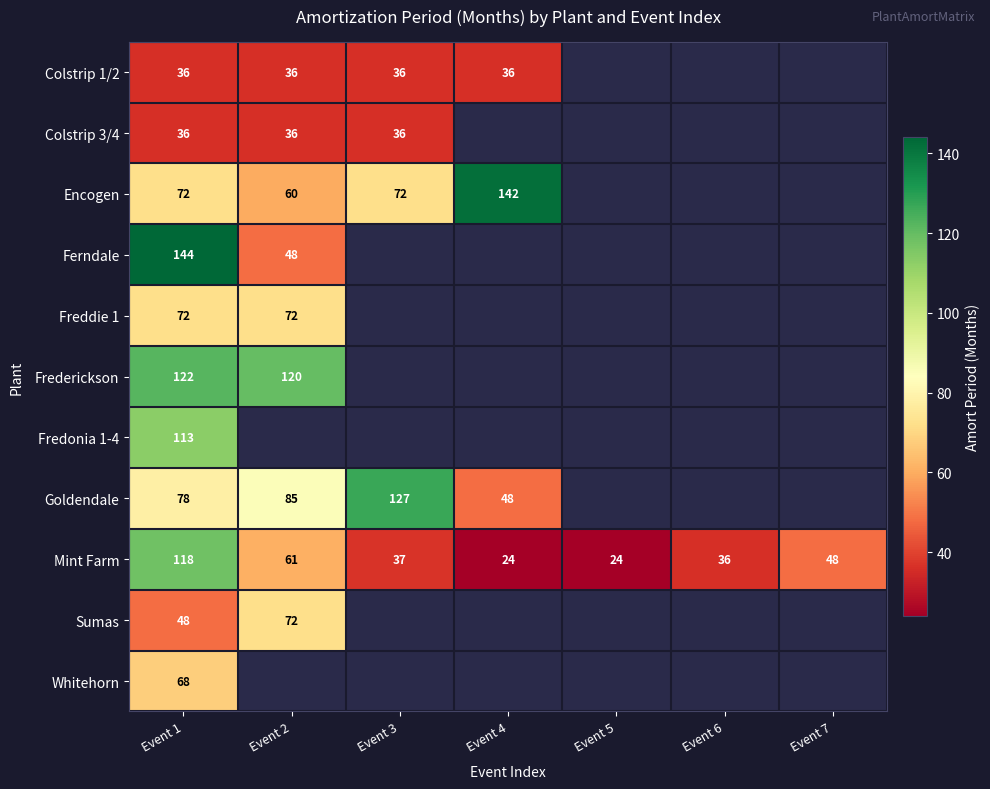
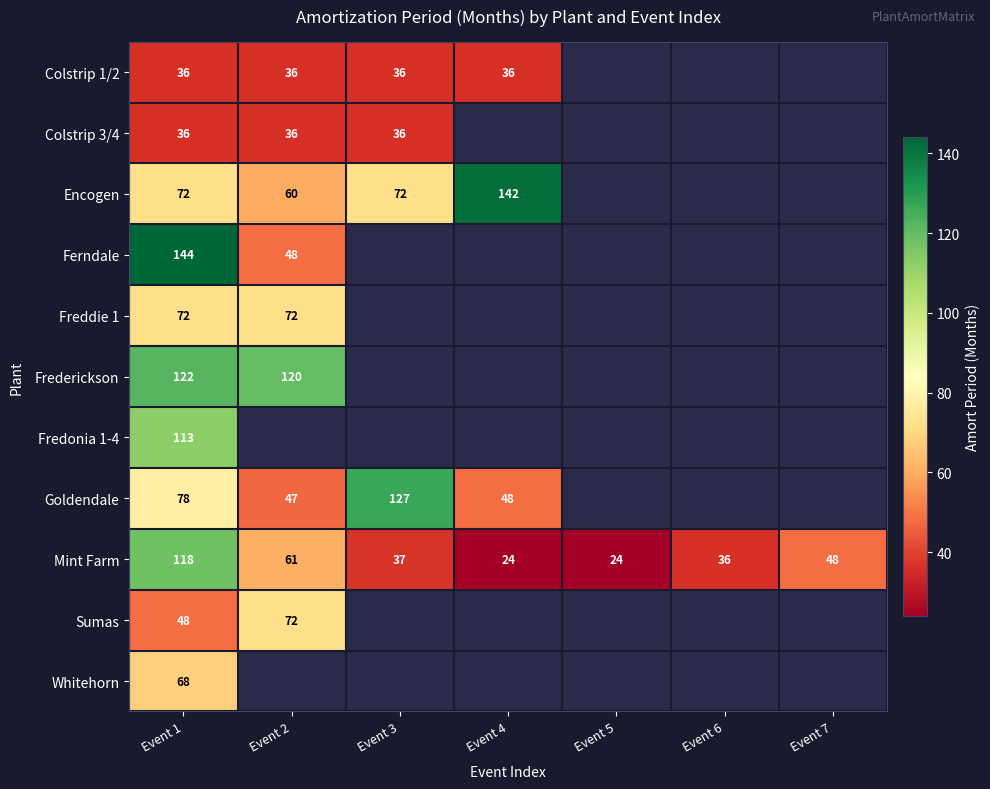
  {
    "Colstrip 1/2": {
      "Event 1": 36,
      "Event 2": 36,
      "Event 3": 36,
      "Event 4": 36
    },
    "Colstrip 3/4": {
      "Event 1": 36,
      "Event 2": 36,
      "Event 3": 36
    },
    "Encogen": {
      "Event 1": 72,
      "Event 2": 60,
      "Event 3": 72,
      "Event 4": 142
    },
    "Ferndale": {
      "Event 1": 144,
      "Event 2": 48
    },
    "Freddie 1": {
      "Event 1": 72,
      "Event 2": 72
    },
    "Frederickson": {
      "Event 1": 122,
      "Event 2": 120
    },
    "Fredonia 1-4": {
      "Event 1": 113
    },
    "Goldendale": {
      "Event 1": 78,
-     "Event 2": 85,
+     "Event 2": 47,
      "Event 3": 127,
      "Event 4": 48
    },
    "Mint Farm": {
      "Event 1": 118,
      "Event 2": 61,
      "Event 3": 37,
      "Event 4": 24,
      "Event 5": 24,
      "Event 6": 36,
      "Event 7": 48
    },
    "Sumas": {
      "Event 1": 48,
      "Event 2": 72
    },
    "Whitehorn": {
      "Event 1": 68
    }
  }
